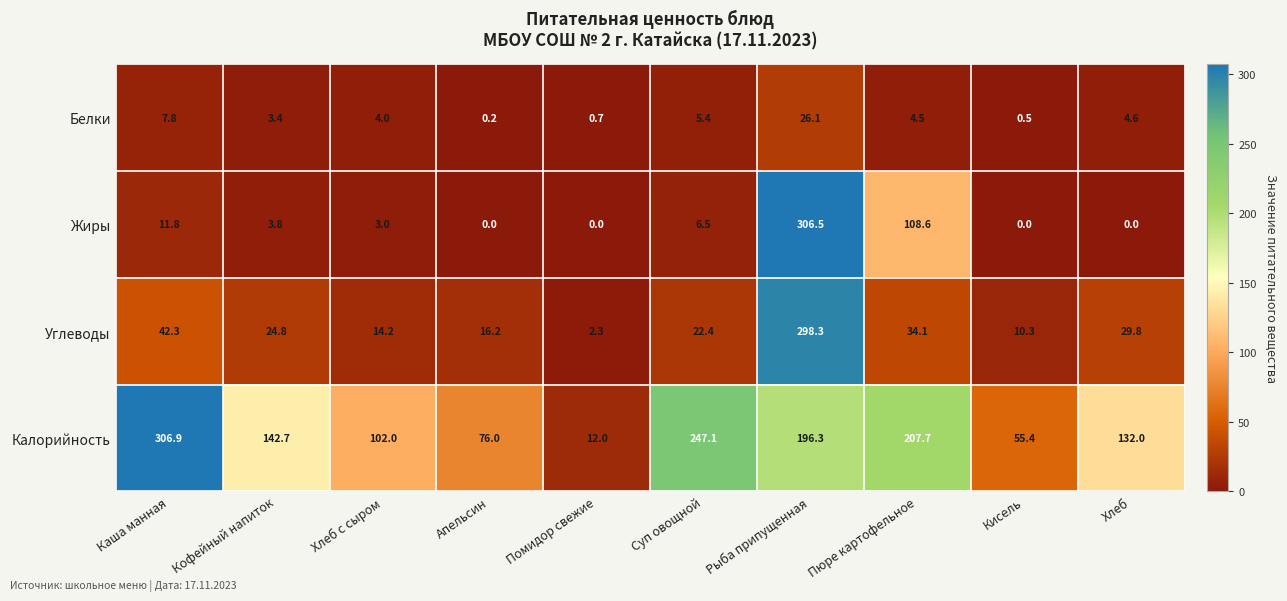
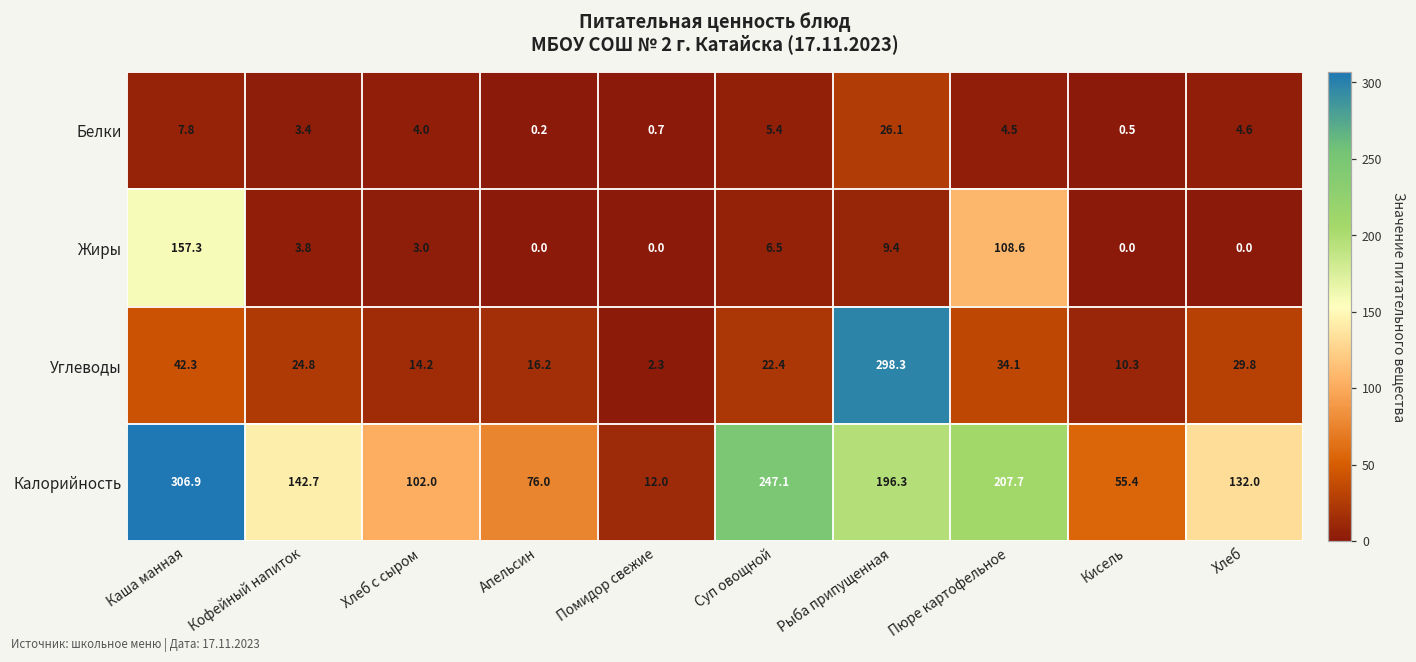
  {
    "Белки": {
      "Каша манная": 7.8,
      "Кофейный напиток": 3.4,
      "Хлеб с сыром": 4.0,
      "Апельсин": 0.2,
      "Помидор свежие": 0.7,
      "Суп овощной": 5.4,
      "Рыба припущенная": 26.1,
      "Пюре картофельное": 4.5,
      "Кисель": 0.5,
      "Хлеб": 4.6
    },
    "Жиры": {
-     "Каша манная": 11.8,
+     "Каша манная": 157.3,
      "Кофейный напиток": 3.8,
      "Хлеб с сыром": 3.0,
      "Апельсин": 0.0,
      "Помидор свежие": 0.0,
      "Суп овощной": 6.5,
-     "Рыба припущенная": 306.5,
+     "Рыба припущенная": 9.4,
      "Пюре картофельное": 108.6,
      "Кисель": 0.0,
      "Хлеб": 0.0
    },
    "Углеводы": {
      "Каша манная": 42.3,
      "Кофейный напиток": 24.8,
      "Хлеб с сыром": 14.2,
      "Апельсин": 16.2,
      "Помидор свежие": 2.3,
      "Суп овощной": 22.4,
      "Рыба припущенная": 298.3,
      "Пюре картофельное": 34.1,
      "Кисель": 10.3,
      "Хлеб": 29.8
    },
    "Калорийность": {
      "Каша манная": 306.9,
      "Кофейный напиток": 142.7,
      "Хлеб с сыром": 102.0,
      "Апельсин": 76.0,
      "Помидор свежие": 12.0,
      "Суп овощной": 247.1,
      "Рыба припущенная": 196.3,
      "Пюре картофельное": 207.7,
      "Кисель": 55.4,
      "Хлеб": 132.0
    }
  }
